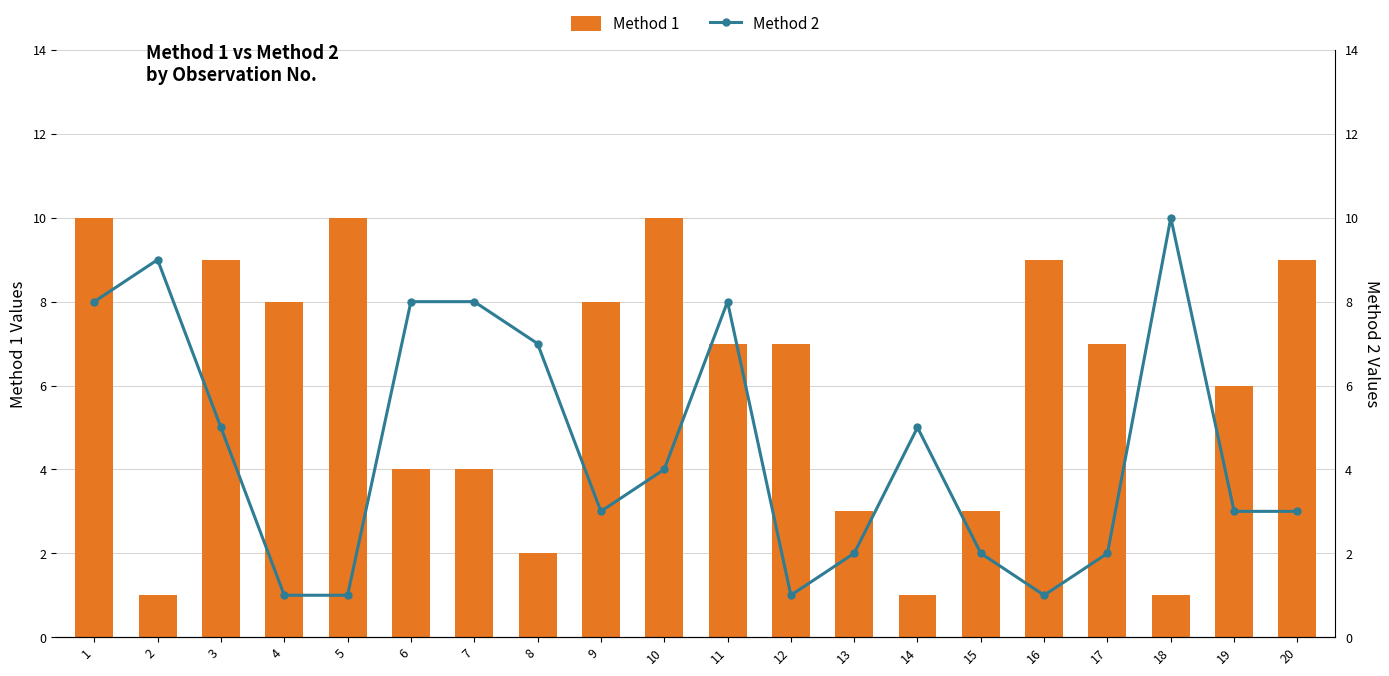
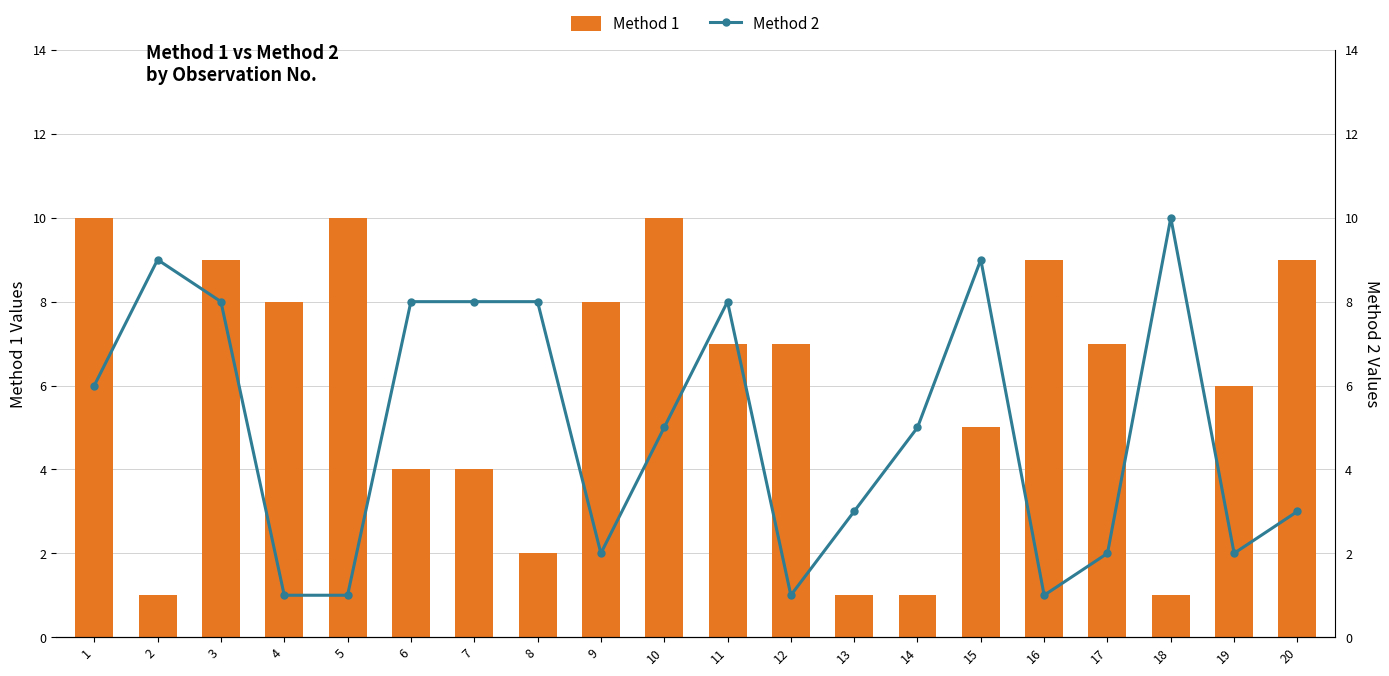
  {
    "Method 1": {
      "1": 10,
      "2": 1,
      "3": 9,
      "4": 8,
      "5": 10,
      "6": 4,
      "7": 4,
      "8": 2,
      "9": 8,
      "10": 10,
      "11": 7,
      "12": 7,
-     "13": 3,
+     "13": 1,
      "14": 1,
-     "15": 3,
+     "15": 5,
      "16": 9,
      "17": 7,
      "18": 1,
      "19": 6,
      "20": 9
    },
    "Method 2": {
-     "1": 8,
+     "1": 6,
      "2": 9,
-     "3": 5,
+     "3": 8,
      "4": 1,
      "5": 1,
      "6": 8,
      "7": 8,
-     "8": 7,
-     "9": 3,
-     "10": 4,
+     "8": 8,
+     "9": 2,
+     "10": 5,
      "11": 8,
      "12": 1,
-     "13": 2,
+     "13": 3,
      "14": 5,
-     "15": 2,
+     "15": 9,
      "16": 1,
      "17": 2,
      "18": 10,
-     "19": 3,
+     "19": 2,
      "20": 3
    }
  }
